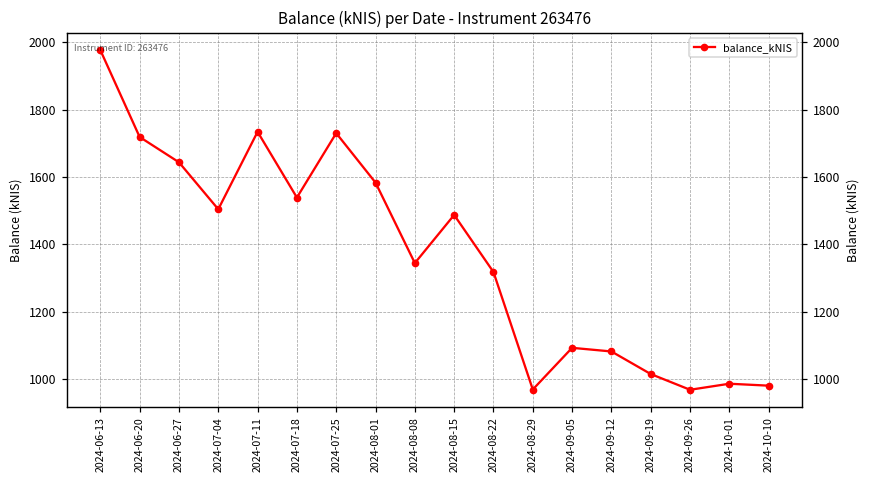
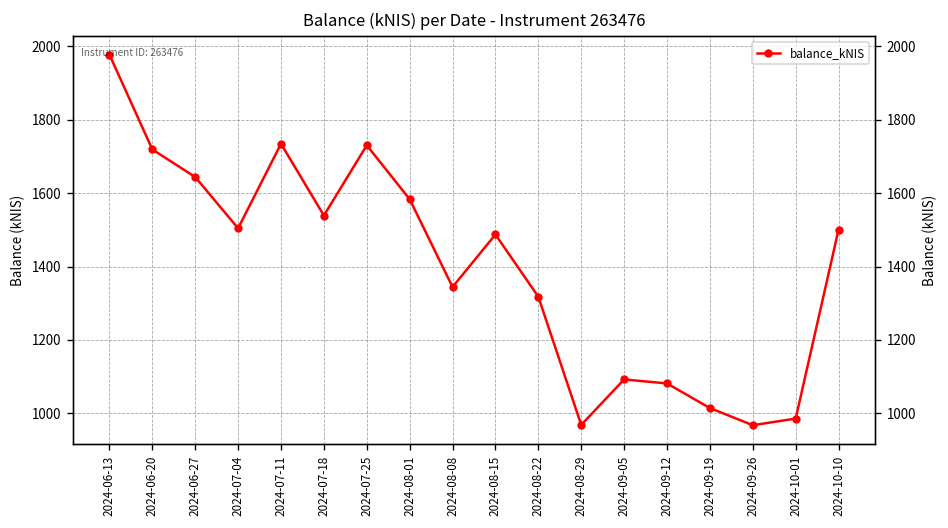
  {
    "2024-06-20": 1720,
    "2024-06-27": 1640,
    "2024-07-04": 1500,
    "2024-07-11": 1730,
    "2024-07-18": 1540,
    "2024-07-25": 1730,
    "2024-08-01": 1580,
    "2024-08-08": 1340,
    "2024-08-15": 1490,
    "2024-08-22": 1320,
    "2024-08-29": 970,
    "2024-09-05": 1090,
    "2024-09-12": 1080,
    "2024-09-19": 1010,
    "2024-09-26": 970,
    "2024-10-01": 990,
-   "2024-10-10": 980
+   "2024-10-10": 1500
  }
